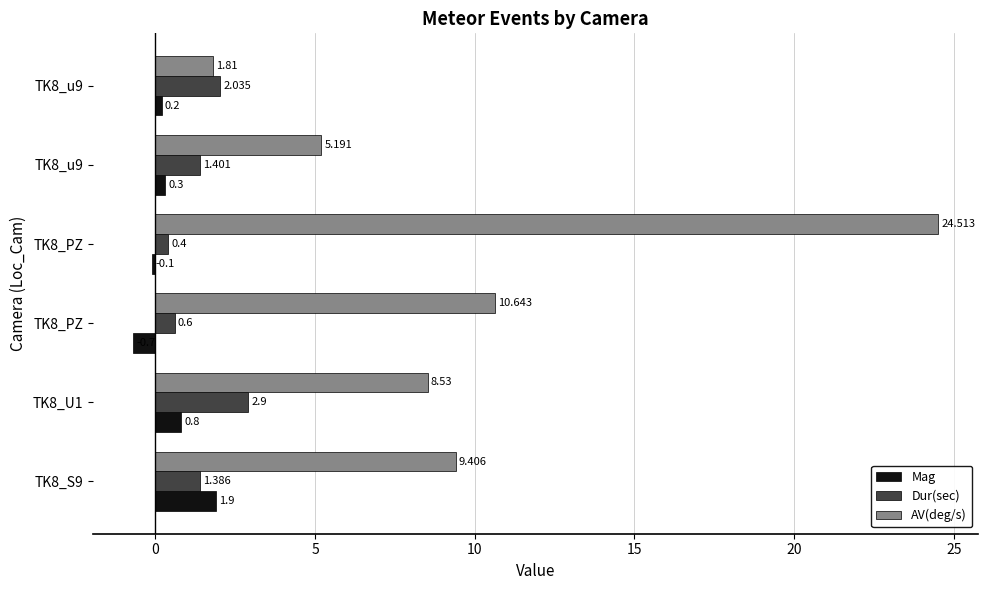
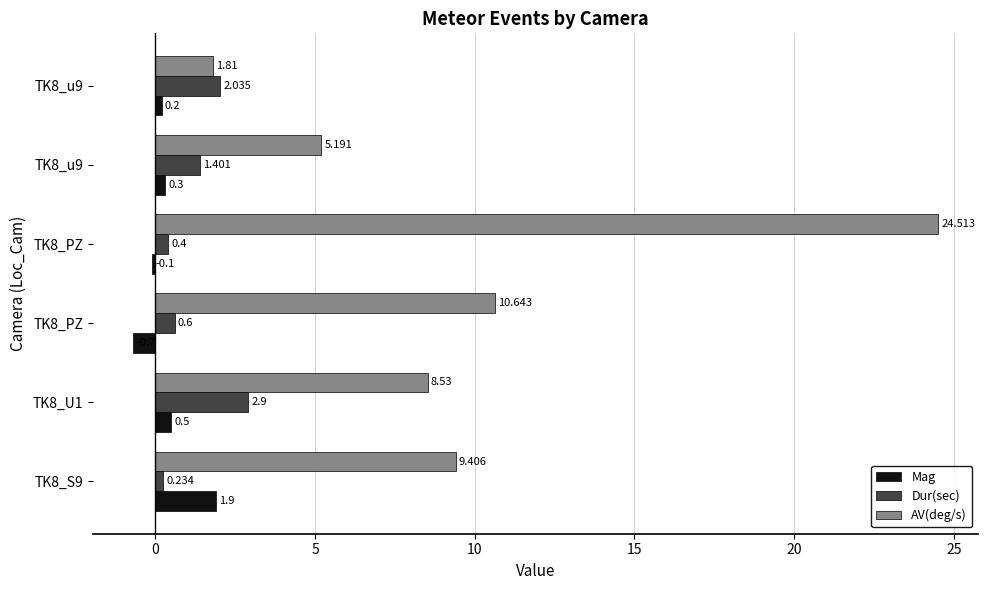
  {
    "Mag": {
-     "TK8_U1": 0.8,
+     "TK8_U1": 0.5,
      "TK8_S9": 1.9
    },
    "Dur(sec)": {
      "TK8_U1": 2.9,
-     "TK8_S9": 1.386
+     "TK8_S9": 0.234
    },
    "AV(deg/s)": {
      "TK8_U1": 8.53,
      "TK8_S9": 9.406
    }
  }
